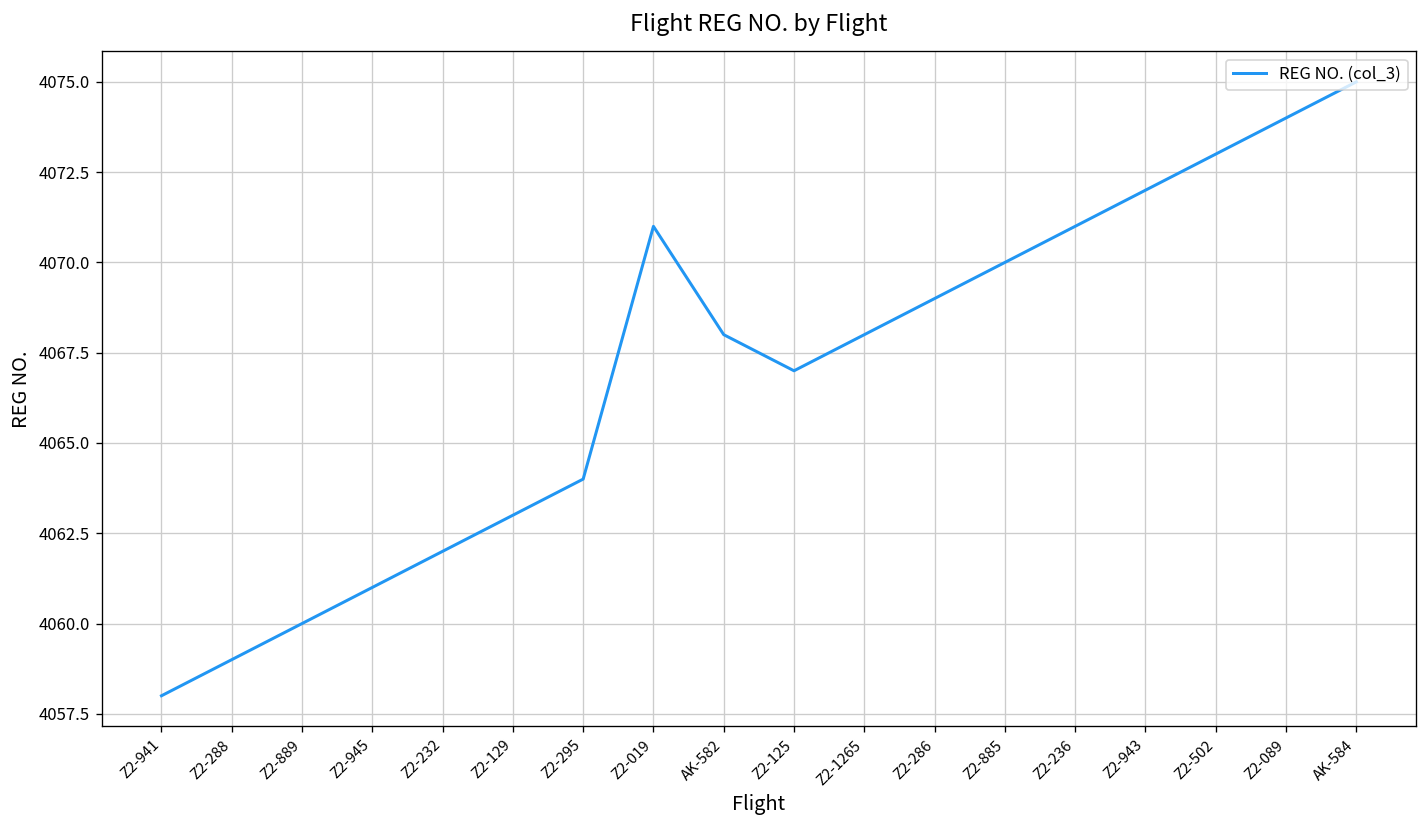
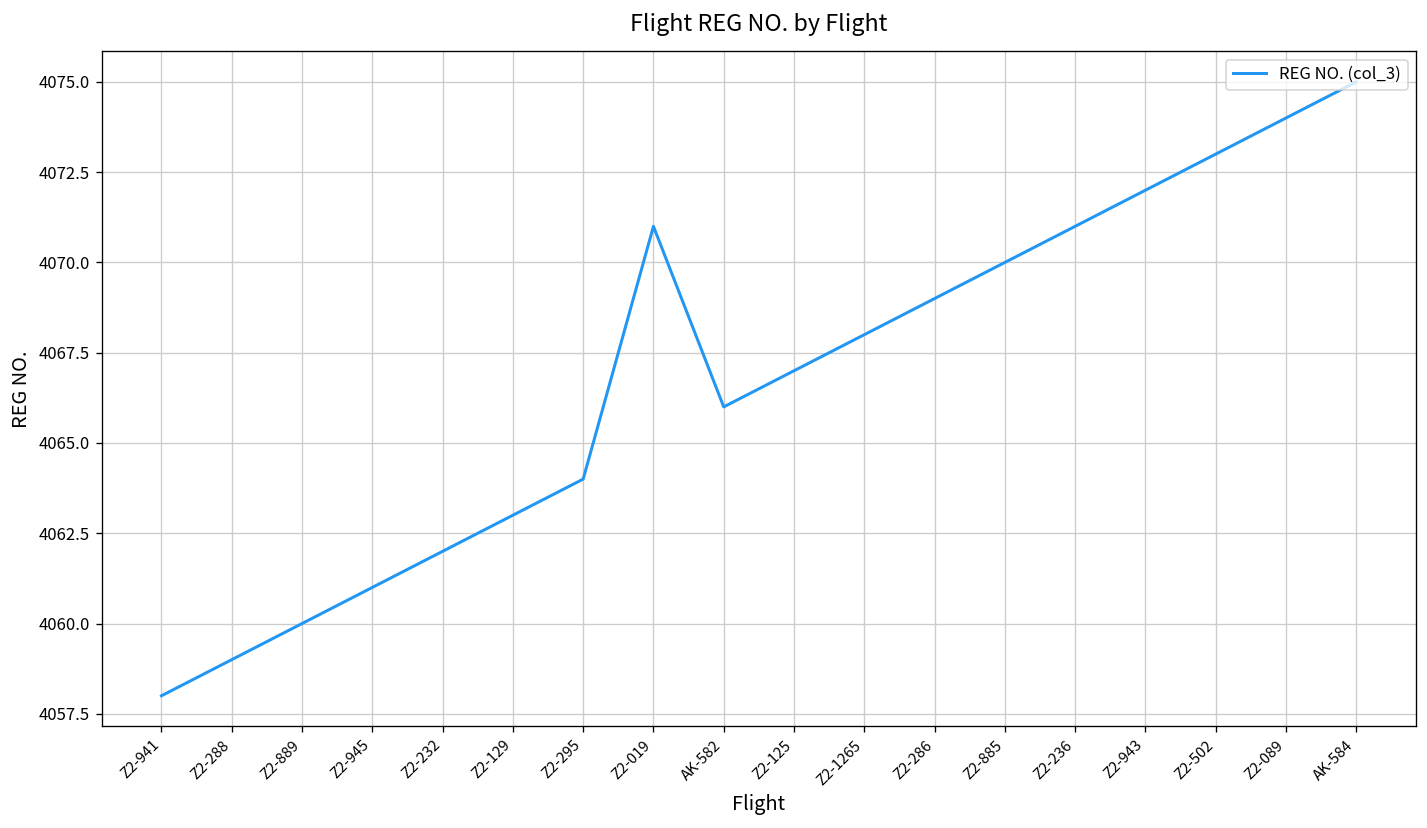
  {
    "Z2-941": 4058,
    "Z2-288": 4059,
    "Z2-889": 4060,
    "Z2-945": 4061,
    "Z2-232": 4062,
    "Z2-129": 4063,
    "Z2-295": 4064,
    "Z2-019": 4071,
-   "AK-582": 4068,
+   "AK-582": 4066,
    "Z2-125": 4067,
    "Z2-1265": 4068,
    "Z2-286": 4069,
    "Z2-885": 4070,
    "Z2-236": 4071,
    "Z2-943": 4072,
    "Z2-502": 4073,
    "Z2-089": 4074
  }
